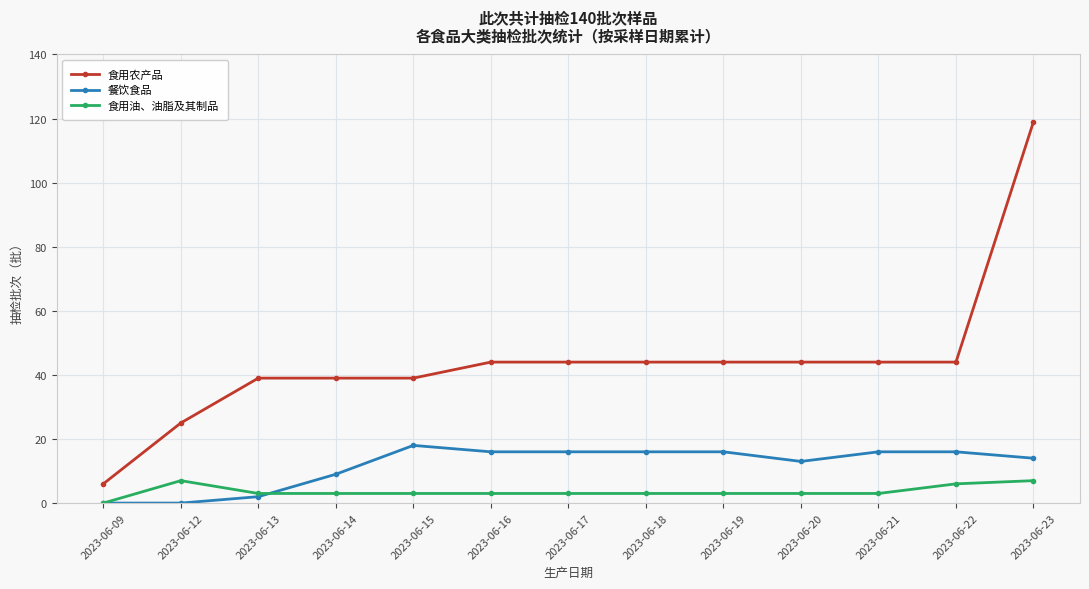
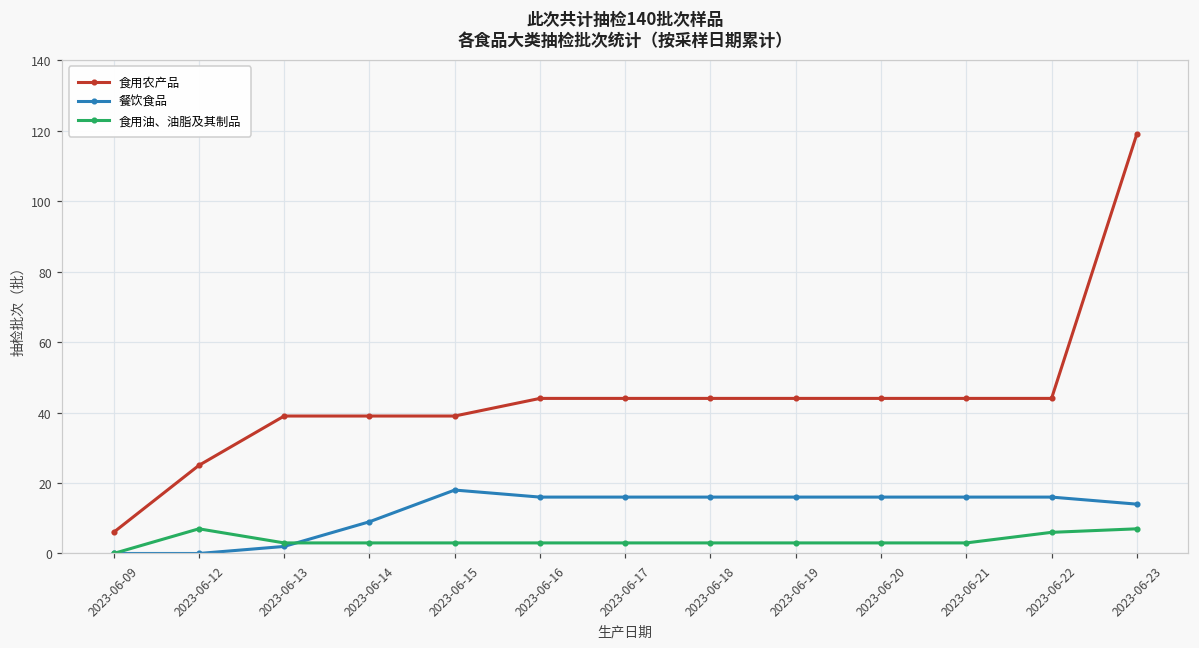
  {
    "食用农产品": {
      "2023-06-09": 6,
      "2023-06-12": 25,
      "2023-06-13": 39,
      "2023-06-14": 39,
      "2023-06-15": 39,
      "2023-06-16": 44,
      "2023-06-17": 44,
      "2023-06-18": 44,
      "2023-06-19": 44,
      "2023-06-20": 44,
      "2023-06-21": 44,
      "2023-06-22": 44,
      "2023-06-23": 119
    },
    "餐饮食品": {
      "2023-06-12": 0,
      "2023-06-13": 2,
      "2023-06-14": 9,
      "2023-06-15": 18,
      "2023-06-16": 16,
      "2023-06-17": 16,
      "2023-06-18": 16,
      "2023-06-19": 16,
-     "2023-06-20": 13,
+     "2023-06-20": 16,
      "2023-06-21": 16,
      "2023-06-22": 16,
      "2023-06-23": 14
    },
    "食用油、油脂及其制品": {
      "2023-06-12": 7,
      "2023-06-13": 3,
      "2023-06-14": 3,
      "2023-06-15": 3,
      "2023-06-16": 3,
      "2023-06-17": 3,
      "2023-06-18": 3,
      "2023-06-19": 3,
      "2023-06-20": 3,
      "2023-06-21": 3,
      "2023-06-22": 6,
      "2023-06-23": 7
    }
  }
